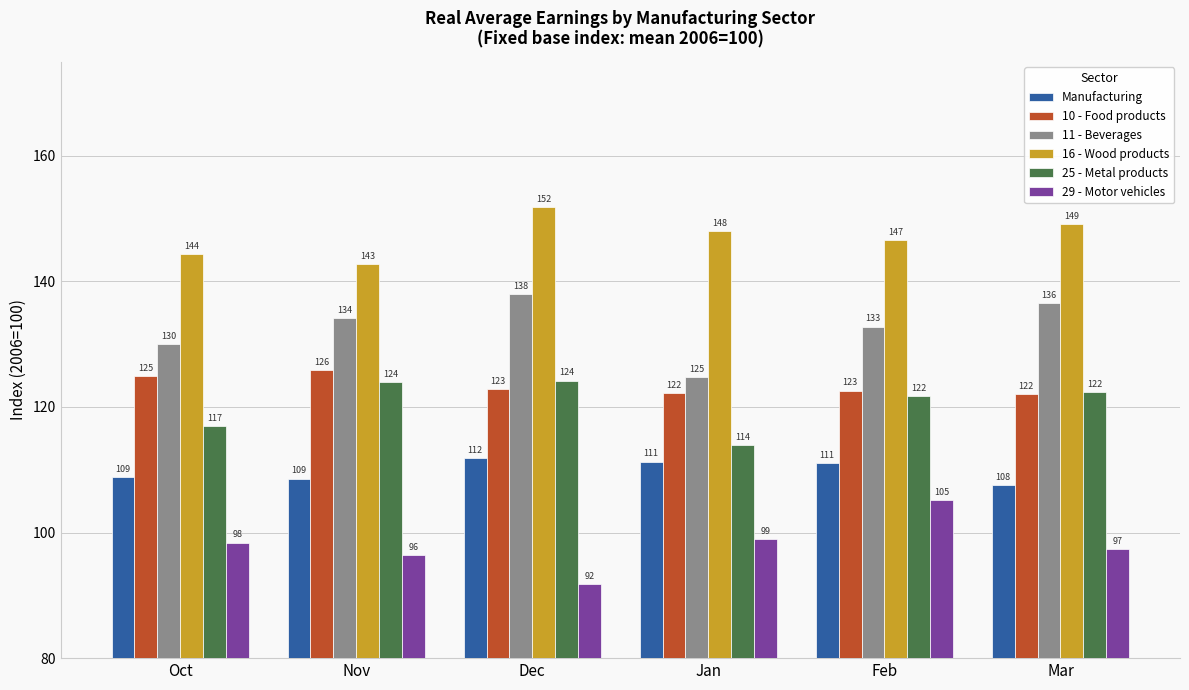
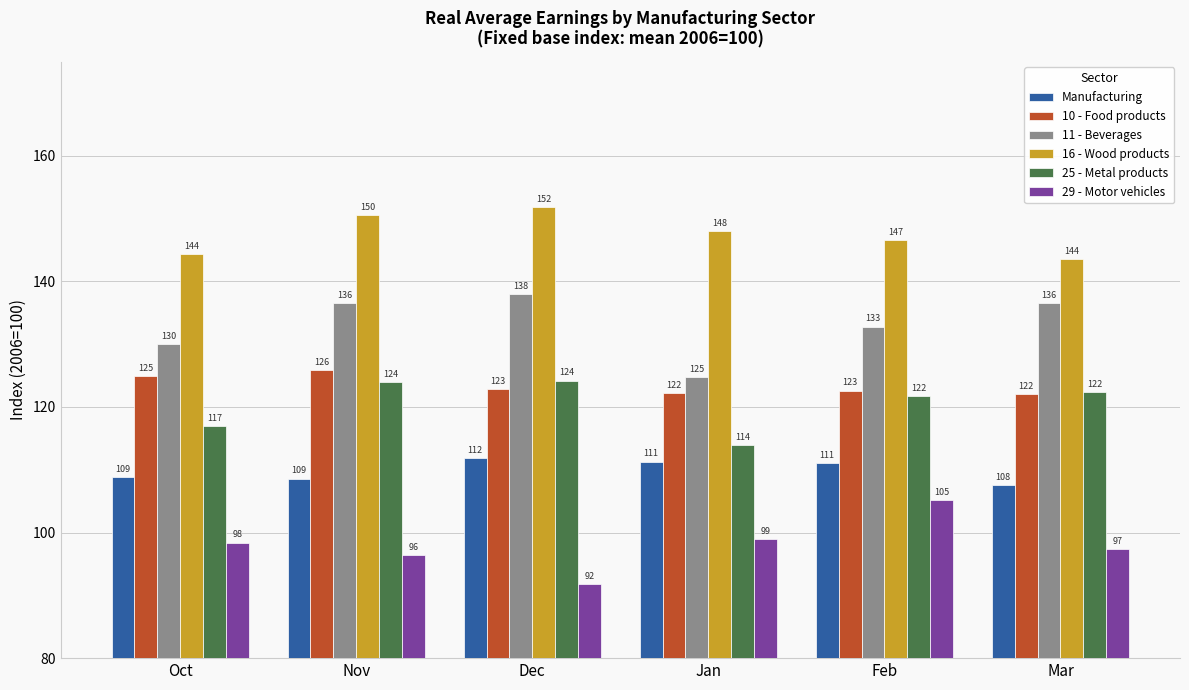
  {
    "Manufacturing": {
      "Oct": 109,
      "Nov": 109,
      "Dec": 112,
      "Jan": 111,
      "Feb": 111,
      "Mar": 108
    },
    "10 - Food products": {
      "Oct": 125,
      "Nov": 126,
      "Dec": 123,
      "Jan": 122,
      "Feb": 123,
      "Mar": 122
    },
    "11 - Beverages": {
      "Oct": 130,
-     "Nov": 134,
+     "Nov": 136,
      "Dec": 138,
      "Jan": 125,
      "Feb": 133,
      "Mar": 136
    },
    "16 - Wood products": {
      "Oct": 144,
-     "Nov": 143,
+     "Nov": 150,
      "Dec": 152,
      "Jan": 148,
      "Feb": 147,
-     "Mar": 149
+     "Mar": 144
    },
    "25 - Metal products": {
      "Oct": 117,
      "Nov": 124,
      "Dec": 124,
      "Jan": 114,
      "Feb": 122,
      "Mar": 122
    },
    "29 - Motor vehicles": {
      "Oct": 98,
      "Nov": 96,
      "Dec": 92,
      "Jan": 99,
      "Feb": 105,
      "Mar": 97
    }
  }
